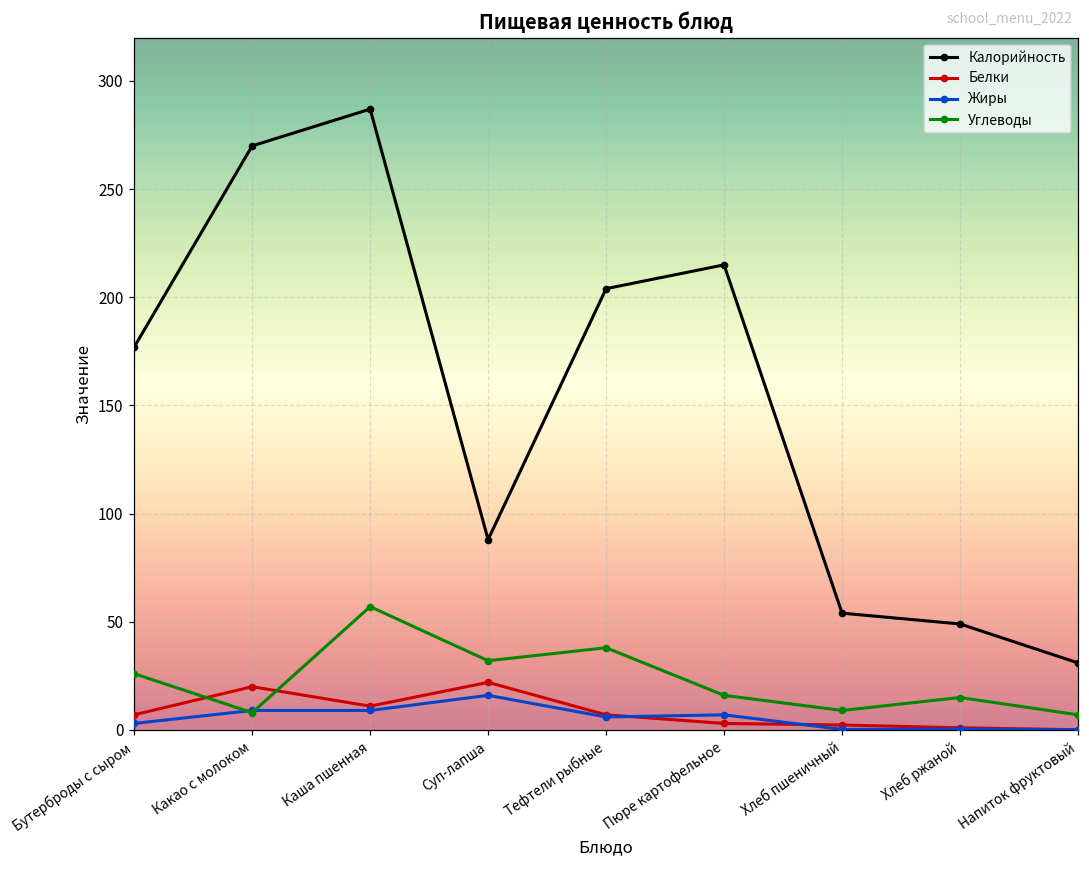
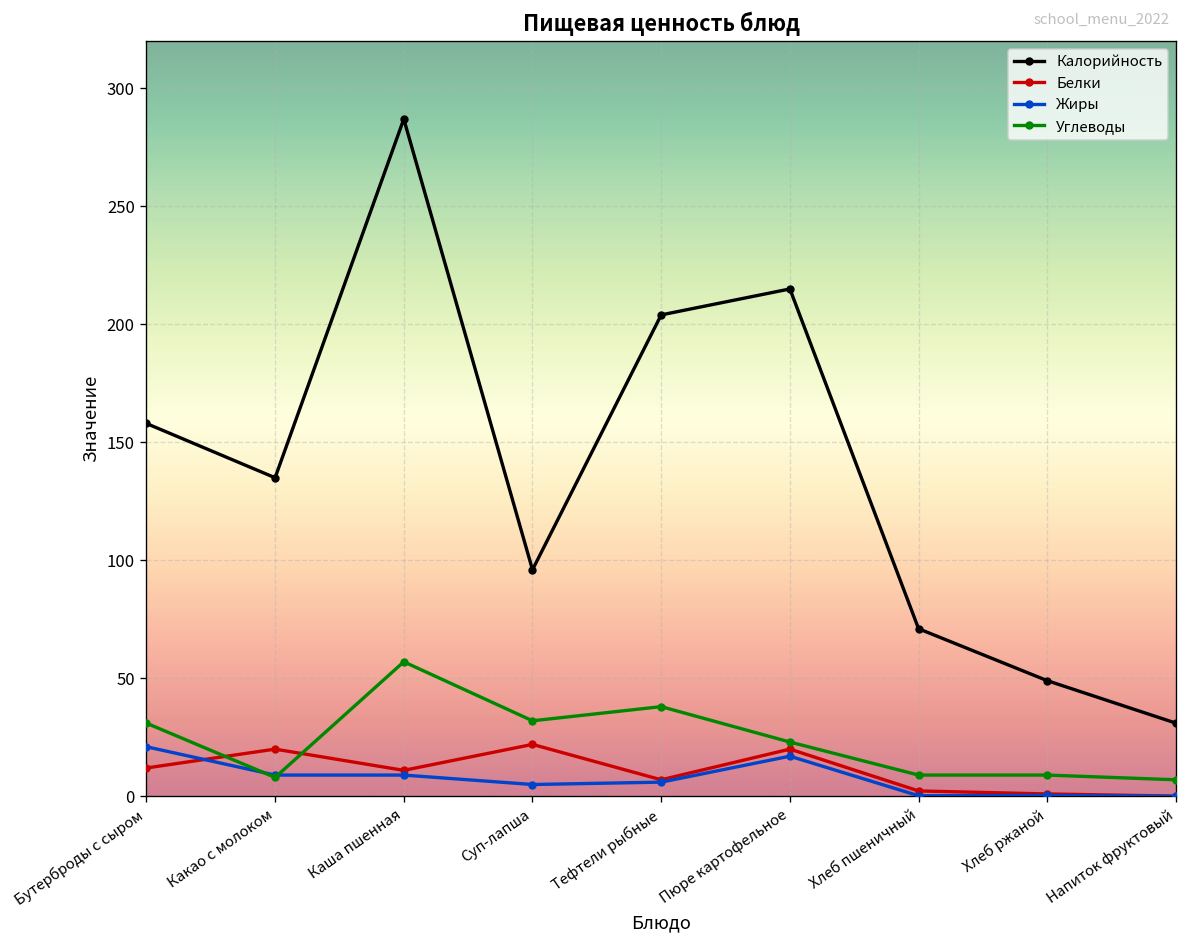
  {
    "Калорийность": {
-     "Бутерброды с сыром": 177,
-     "Какао с молоком": 270,
+     "Бутерброды с сыром": 158,
+     "Какао с молоком": 135,
      "Каша пшенная": 287,
-     "Суп-лапша": 88,
+     "Суп-лапша": 96,
      "Тефтели рыбные": 204,
      "Пюре картофельное": 215,
-     "Хлеб пшеничный": 54,
+     "Хлеб пшеничный": 71,
      "Хлеб ржаной": 49,
      "Напиток фруктовый": 31
    },
    "Белки": {
-     "Бутерброды с сыром": 7,
+     "Бутерброды с сыром": 12,
      "Какао с молоком": 20,
      "Каша пшенная": 11,
      "Суп-лапша": 22,
-     "Пюре картофельное": 3,
+     "Пюре картофельное": 20,
      "Хлеб пшеничный": 2
    },
    "Жиры": {
-     "Бутерброды с сыром": 3,
+     "Бутерброды с сыром": 21,
      "Каша пшенная": 9,
-     "Суп-лапша": 16,
-     "Пюре картофельное": 7,
+     "Суп-лапша": 5,
+     "Пюре картофельное": 17,
      "Хлеб пшеничный": 0
    },
    "Углеводы": {
-     "Бутерброды с сыром": 26,
+     "Бутерброды с сыром": 31,
      "Каша пшенная": 57,
      "Суп-лапша": 32,
      "Тефтели рыбные": 38,
-     "Пюре картофельное": 16,
+     "Пюре картофельное": 23,
      "Хлеб пшеничный": 9,
-     "Хлеб ржаной": 15,
+     "Хлеб ржаной": 9,
      "Напиток фруктовый": 7
    }
  }
